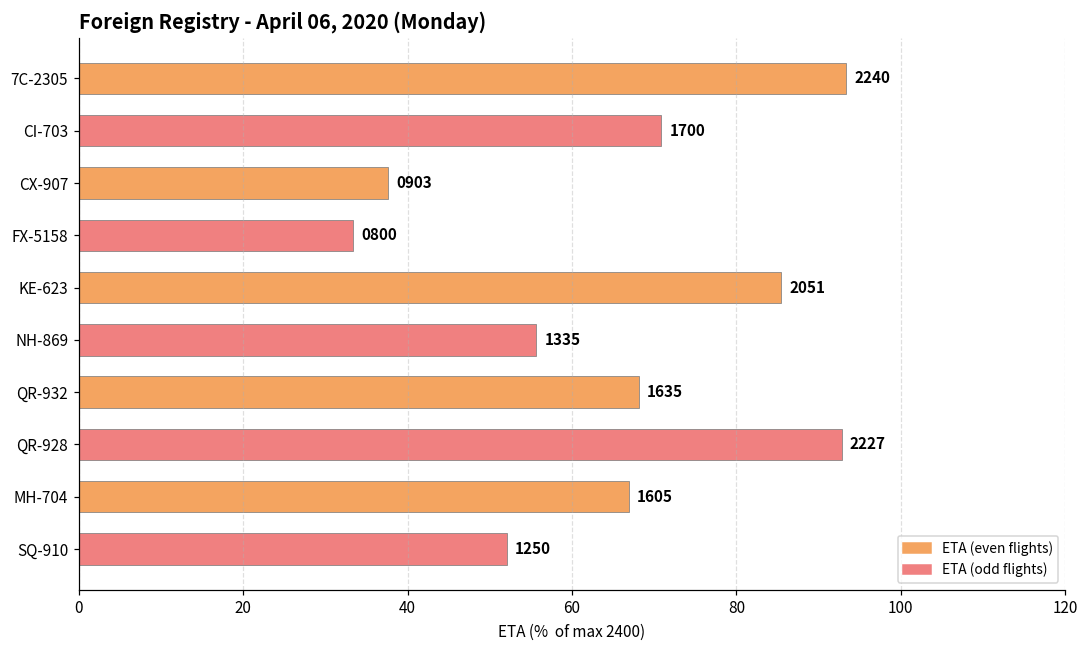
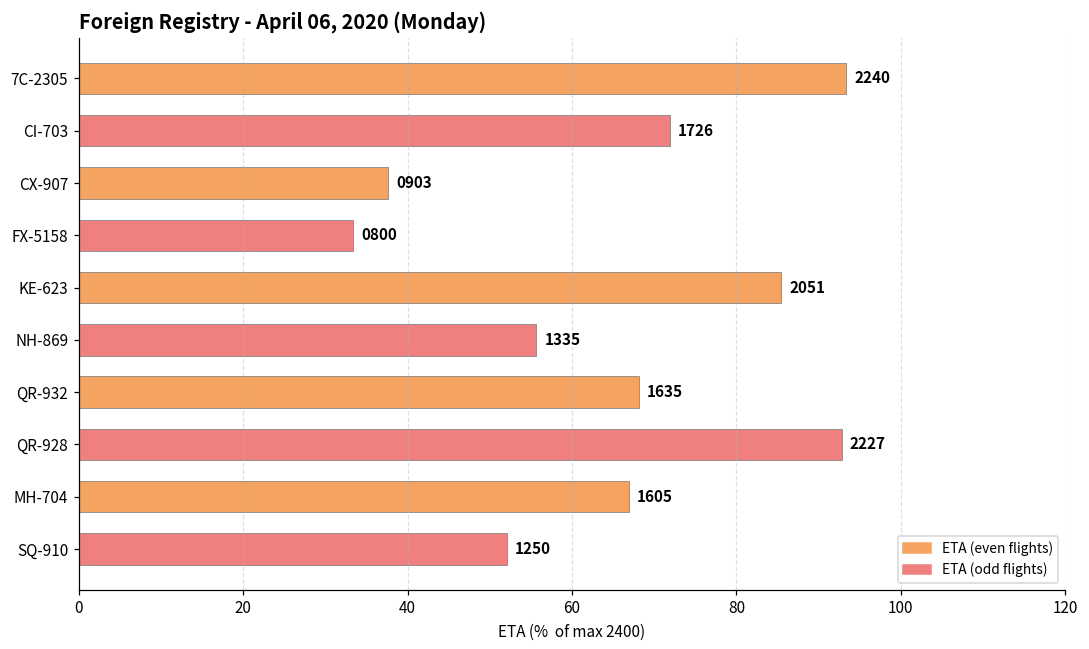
  {
-   "CI-703": 1700
+   "CI-703": 1726
  }
